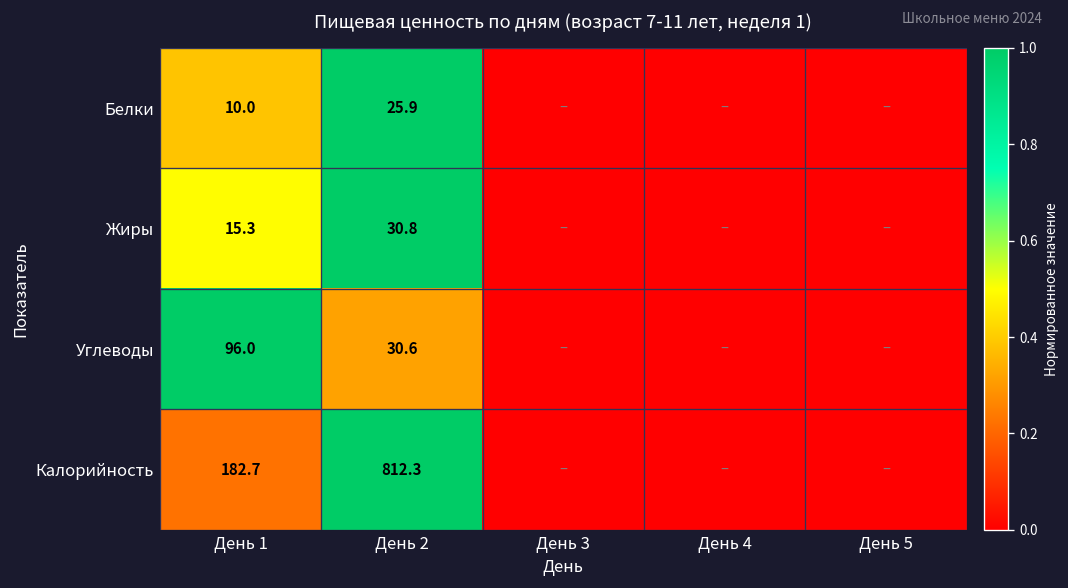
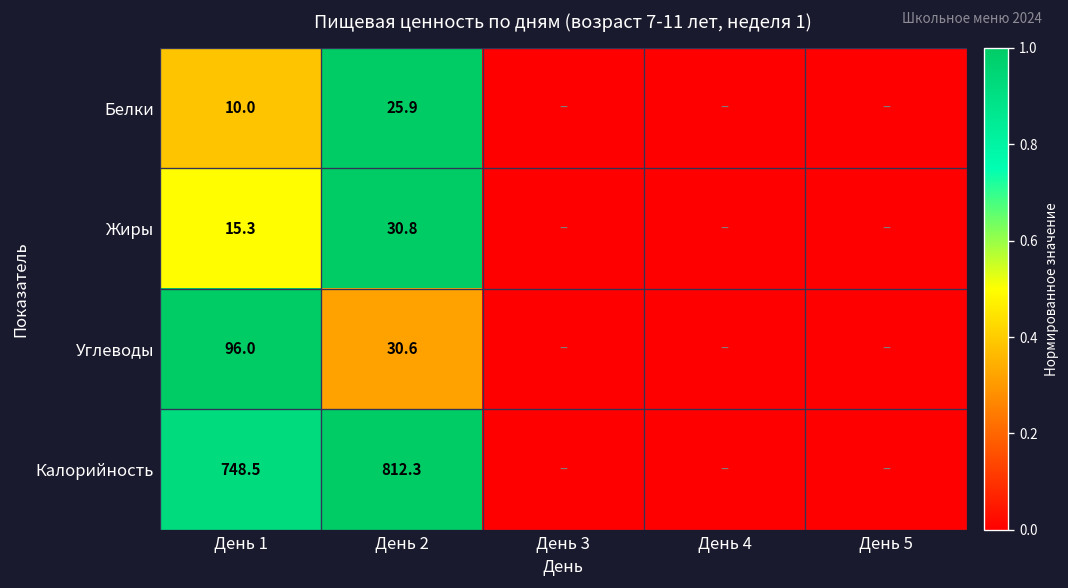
  {
    "Белки": {
      "День 1": 10.0,
      "День 2": 25.9
    },
    "Жиры": {
      "День 1": 15.3,
      "День 2": 30.8
    },
    "Углеводы": {
      "День 1": 96.0,
      "День 2": 30.6
    },
    "Калорийность": {
-     "День 1": 182.7,
+     "День 1": 748.5,
      "День 2": 812.3
    }
  }
